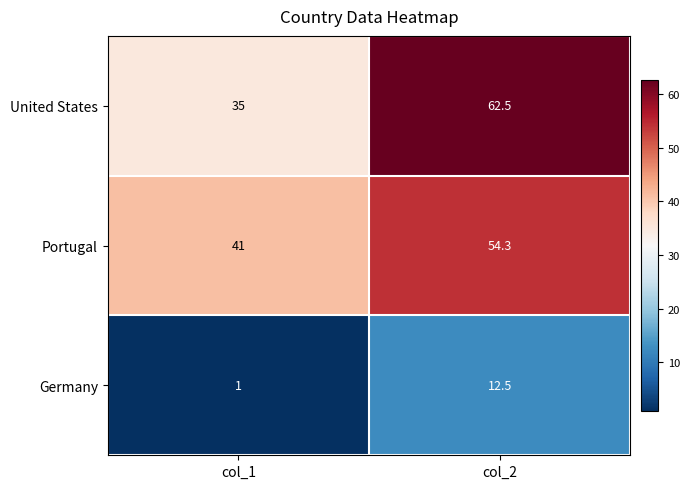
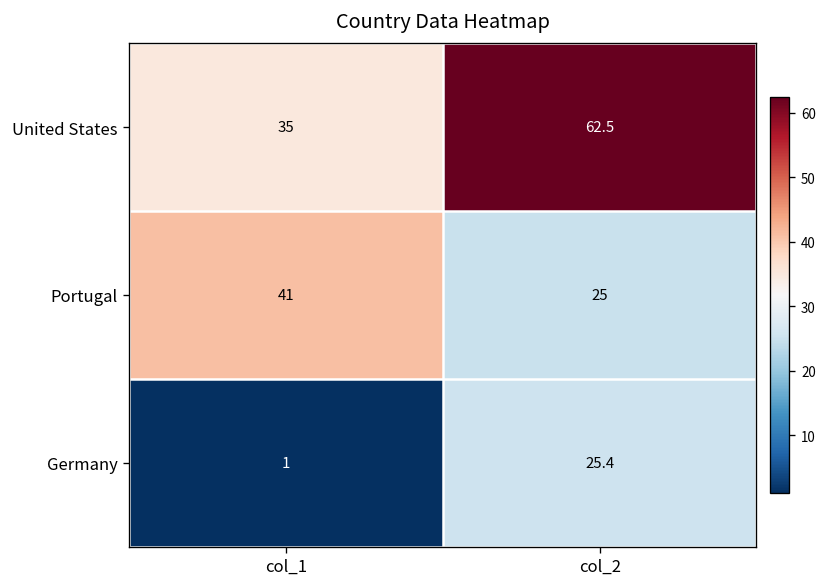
  {
    "United States": {
      "col_1": 35,
      "col_2": 62.5
    },
    "Portugal": {
      "col_1": 41,
-     "col_2": 54.3
+     "col_2": 25
    },
    "Germany": {
      "col_1": 1,
-     "col_2": 12.5
+     "col_2": 25.4
    }
  }
